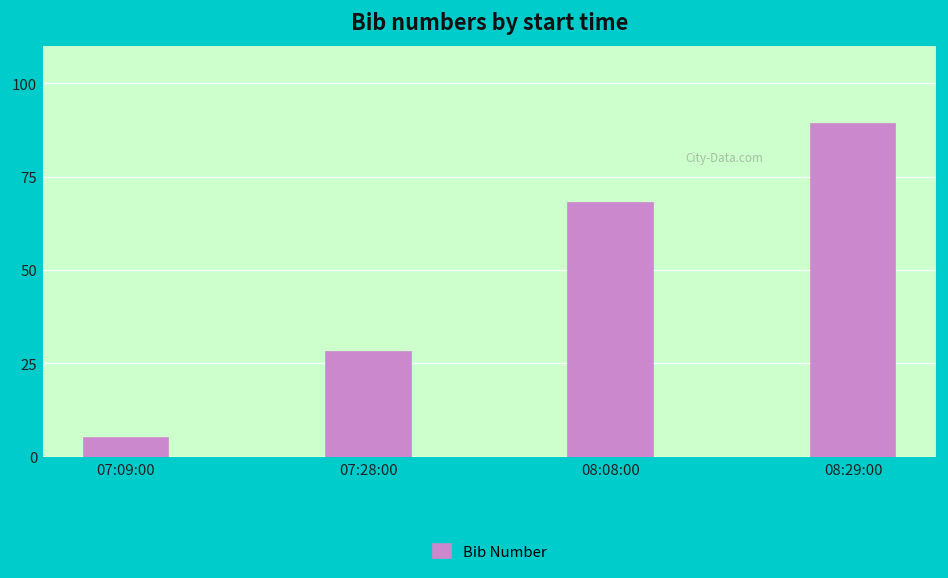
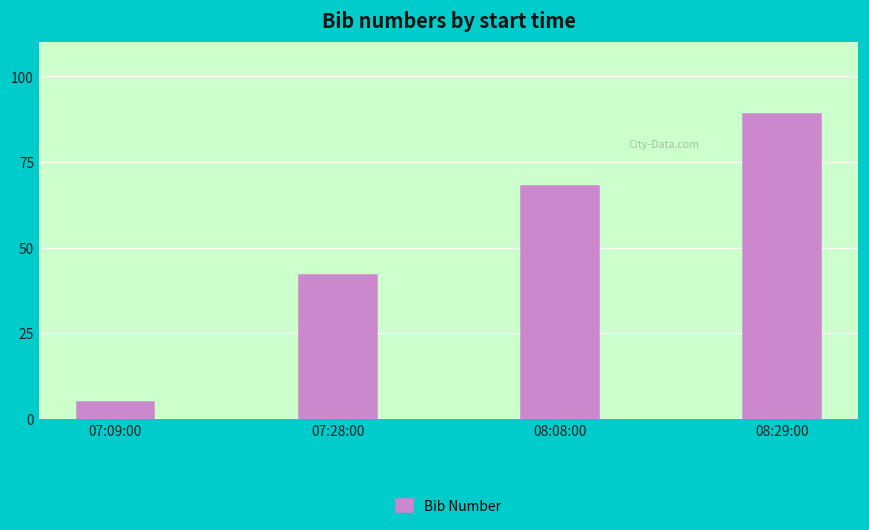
  {
    "07:09:00": 5,
-   "07:28:00": 28,
+   "07:28:00": 42,
    "08:08:00": 68,
    "08:29:00": 89
  }
